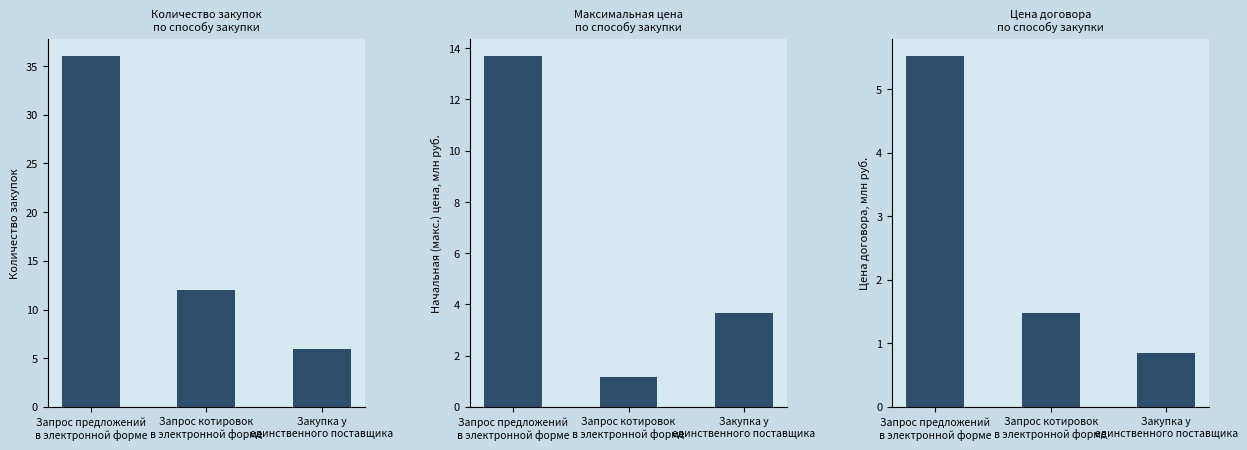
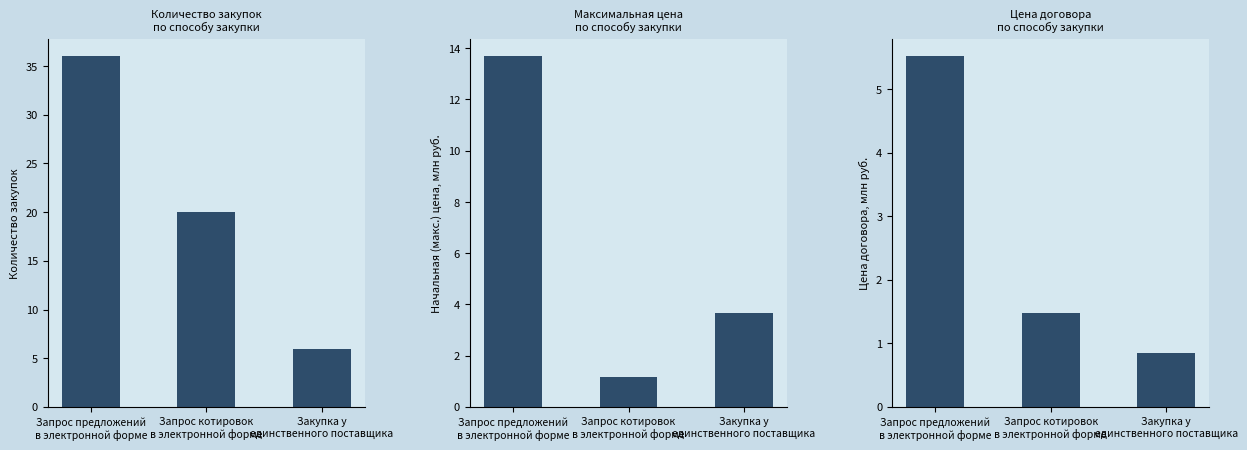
  {
    "Количество закупок по способу закупки": {
      "Запрос предложений в электронной форме": 36,
-     "Запрос котировок в электронной форме": 12,
+     "Запрос котировок в электронной форме": 20,
      "Закупка у единственного поставщика": 6
    },
    "Максимальная цена по способу закупки": {
      "Запрос предложений в электронной форме": 13.7,
      "Запрос котировок в электронной форме": 1.2,
      "Закупка у единственного поставщика": 3.7
    },
    "Цена договора по способу закупки": {
      "Запрос предложений в электронной форме": 5.5,
      "Запрос котировок в электронной форме": 1.5,
      "Закупка у единственного поставщика": 0.9
    }
  }
